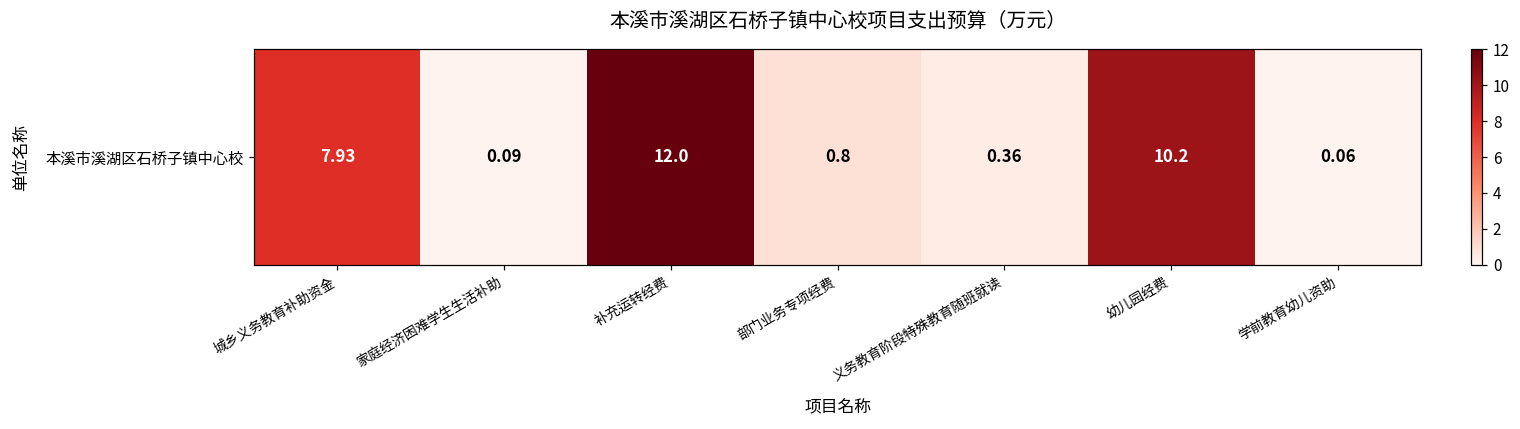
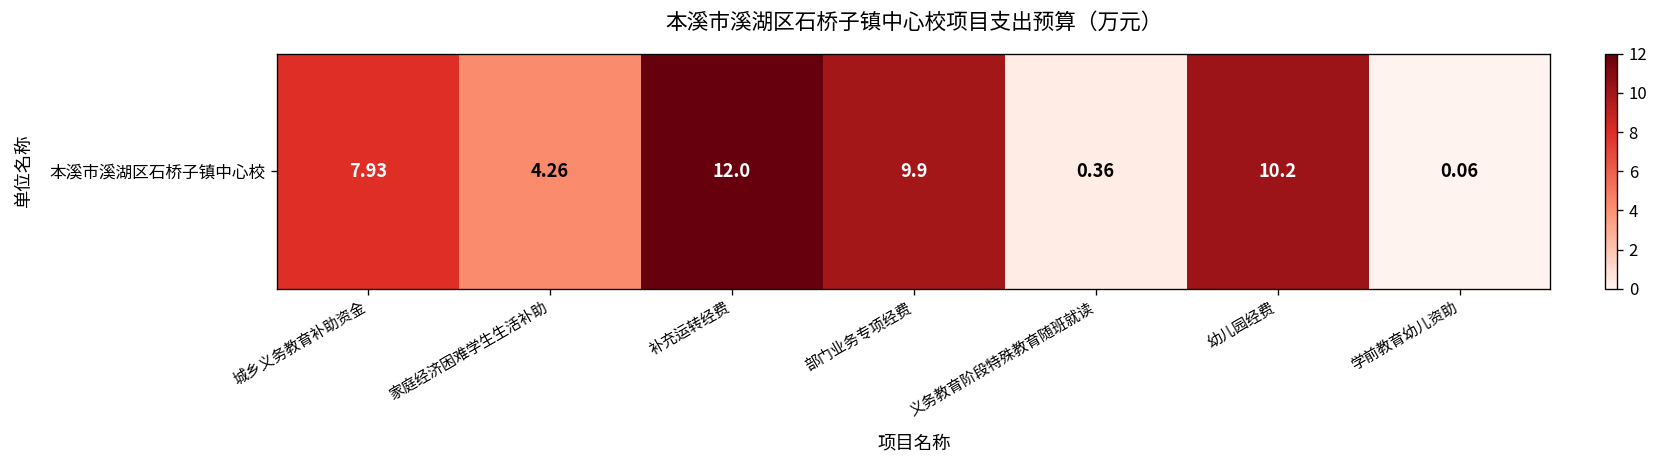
  {
    "本溪市溪湖区石桥子镇中心校": {
      "城乡义务教育补助资金": 7.93,
-     "家庭经济困难学生生活补助": 0.09,
+     "家庭经济困难学生生活补助": 4.26,
      "补充运转经费": 12.0,
-     "部门业务专项经费": 0.8,
+     "部门业务专项经费": 9.9,
      "义务教育阶段特殊教育随班就读": 0.36,
      "幼儿园经费": 10.2,
      "学前教育幼儿资助": 0.06
    }
  }
